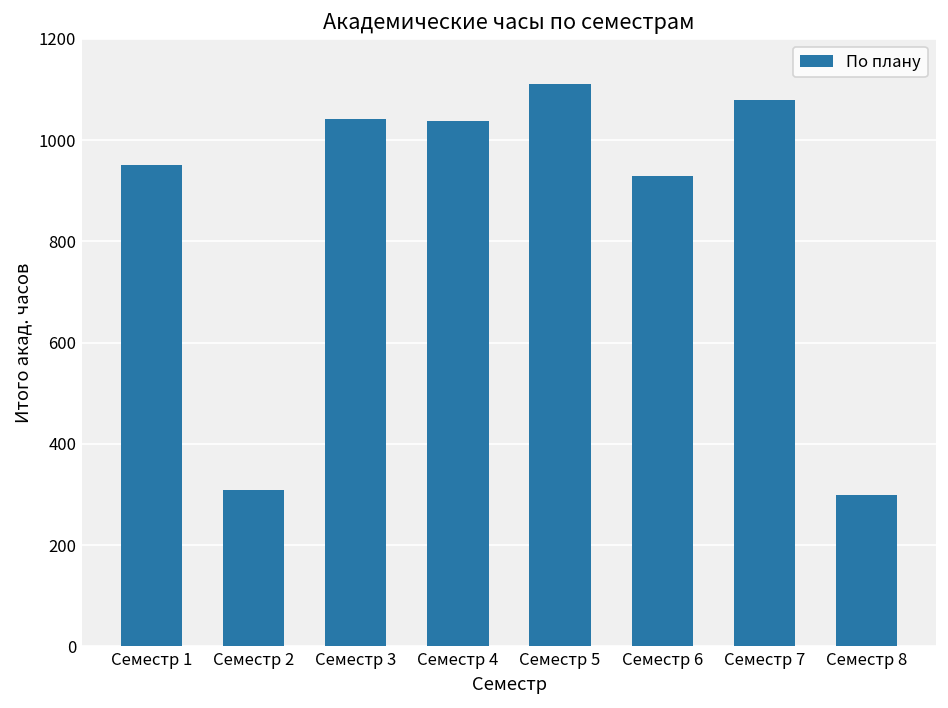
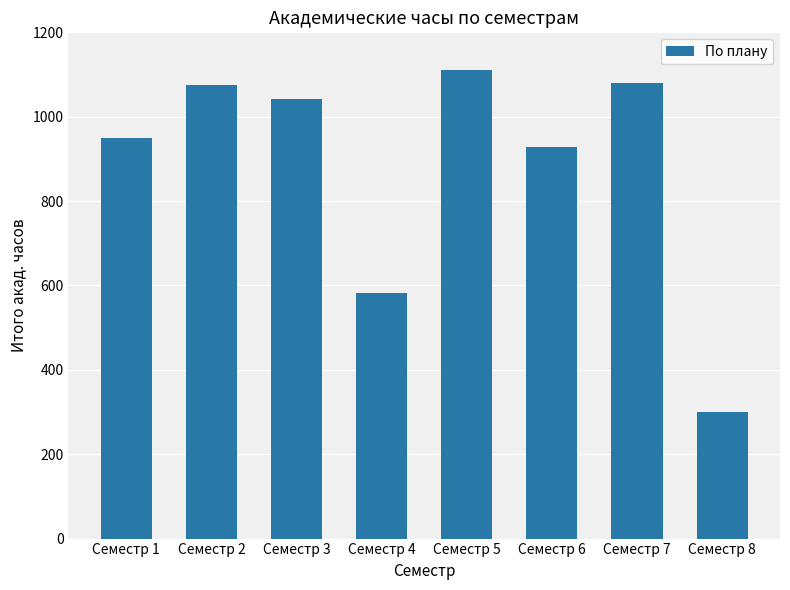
  {
    "Семестр 1": 950,
-   "Семестр 2": 310,
+   "Семестр 2": 1080,
    "Семестр 3": 1040,
-   "Семестр 4": 1040,
+   "Семестр 4": 580,
    "Семестр 5": 1110,
    "Семестр 6": 930,
    "Семестр 7": 1080,
    "Семестр 8": 300
  }
